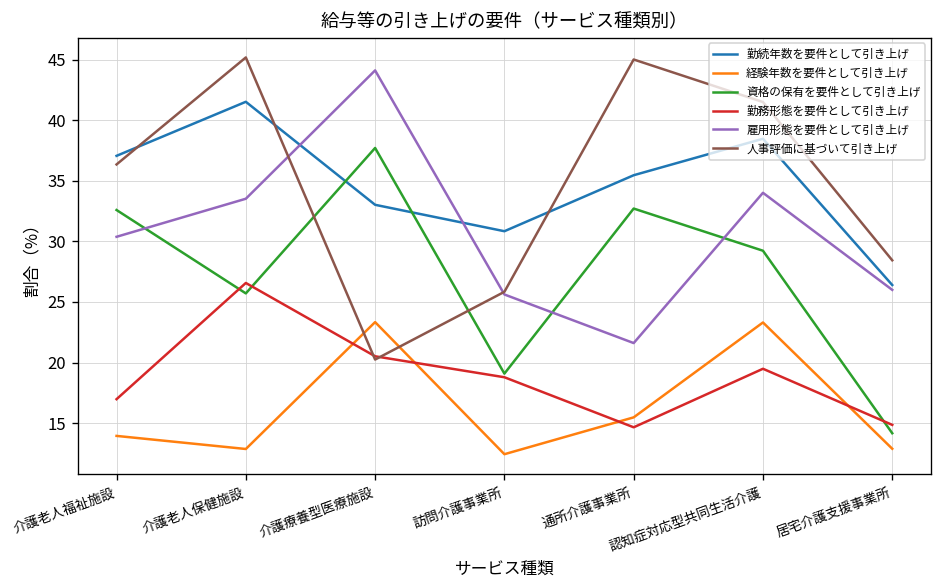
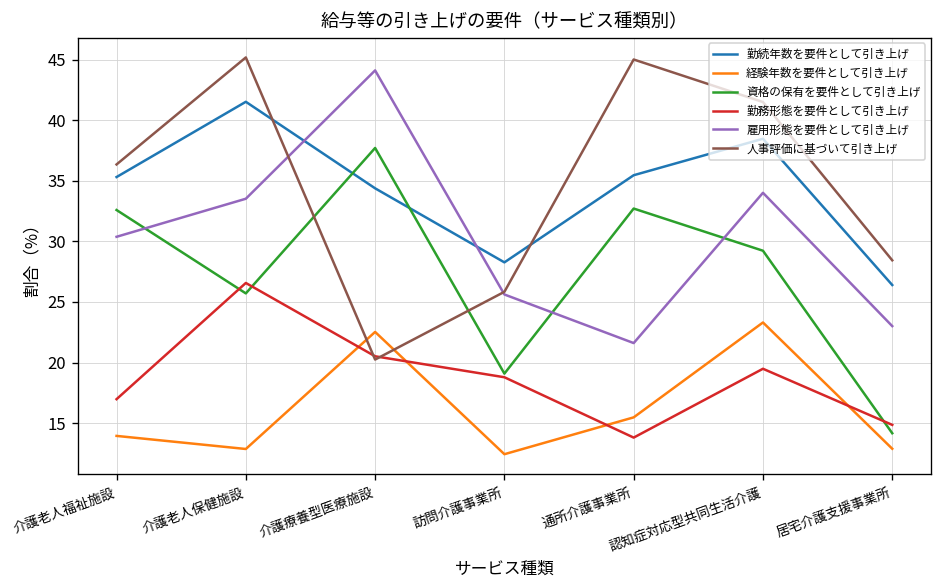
  {
    "勤続年数を要件として引き上げ": {
-     "介護老人福祉施設": 37.1,
+     "介護老人福祉施設": 35.3,
      "介護老人保健施設": 41.5,
-     "介護療養型医療施設": 33.0,
-     "訪問介護事業所": 30.8,
+     "介護療養型医療施設": 34.4,
+     "訪問介護事業所": 28.3,
      "通所介護事業所": 35.5,
      "居宅介護支援事業所": 26.4
    },
    "経験年数を要件として引き上げ": {
      "介護老人福祉施設": 14.0,
      "介護老人保健施設": 12.9,
-     "介護療養型医療施設": 23.3,
+     "介護療養型医療施設": 22.5,
      "訪問介護事業所": 12.4,
      "通所介護事業所": 15.5,
      "認知症対応型共同生活介護": 23.3,
      "居宅介護支援事業所": 12.9
    },
    "資格の保有を要件として引き上げ": {
      "介護老人福祉施設": 32.6,
      "介護老人保健施設": 25.7,
      "介護療養型医療施設": 37.7,
      "訪問介護事業所": 19.1,
      "通所介護事業所": 32.7,
      "認知症対応型共同生活介護": 29.2,
      "居宅介護支援事業所": 14.2
    },
    "勤務形態を要件として引き上げ": {
      "介護老人福祉施設": 17.0,
      "介護老人保健施設": 26.6,
      "介護療養型医療施設": 20.5,
      "訪問介護事業所": 18.8,
-     "通所介護事業所": 14.7,
+     "通所介護事業所": 13.8,
      "認知症対応型共同生活介護": 19.5,
      "居宅介護支援事業所": 14.9
    },
    "雇用形態を要件として引き上げ": {
      "介護老人福祉施設": 30.4,
      "介護老人保健施設": 33.5,
      "介護療養型医療施設": 44.1,
      "通所介護事業所": 21.6,
      "認知症対応型共同生活介護": 34.0,
-     "居宅介護支援事業所": 26.0
+     "居宅介護支援事業所": 23.0
    },
    "人事評価に基づいて引き上げ": {
      "介護老人福祉施設": 36.4,
      "介護老人保健施設": 45.2,
      "介護療養型医療施設": 20.3,
      "通所介護事業所": 45.0,
      "居宅介護支援事業所": 28.4
    }
  }
